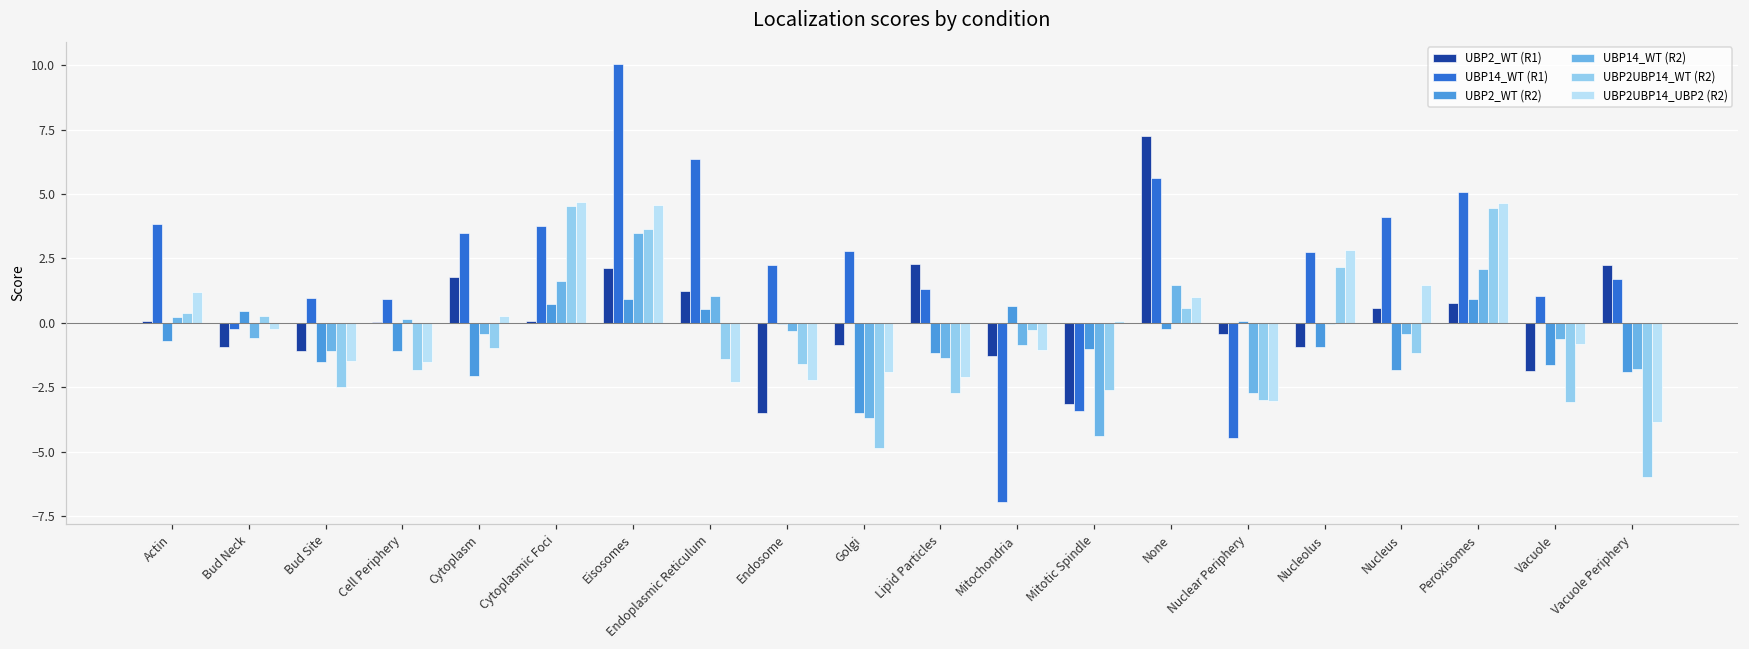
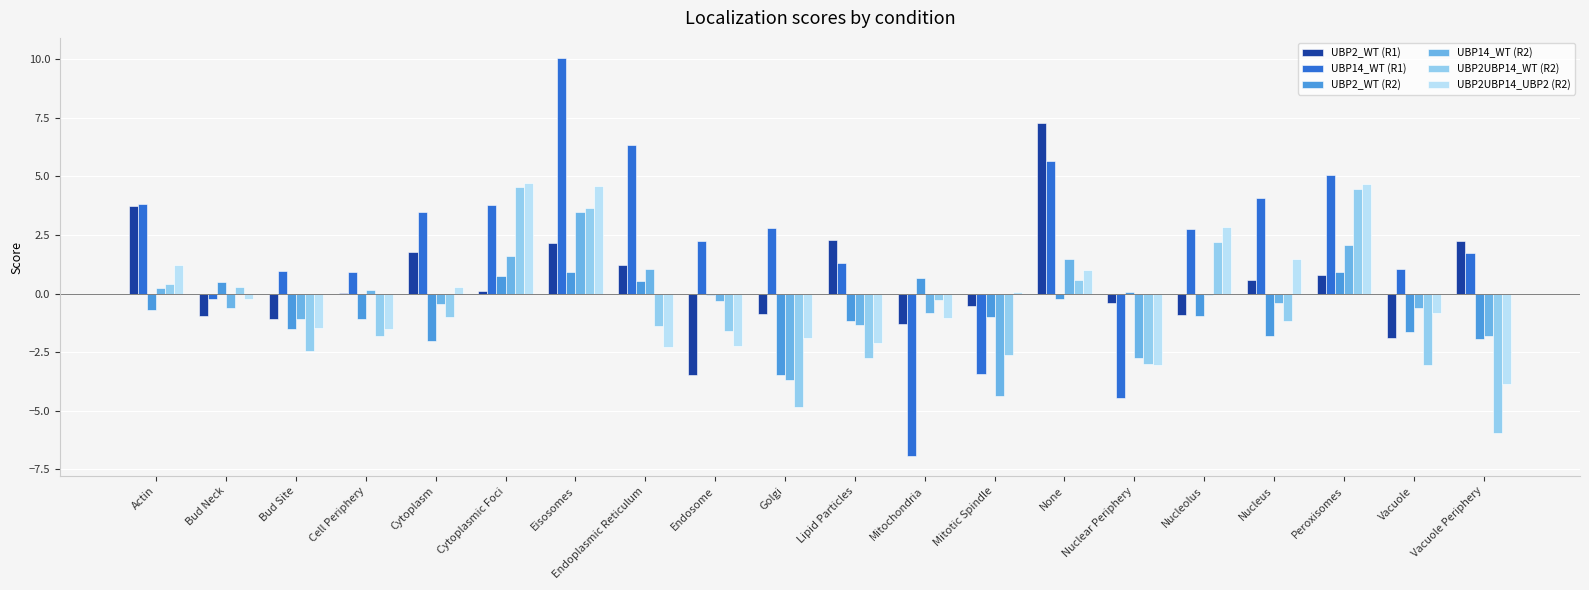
  {
    "UBP2_WT (R1)": {
-     "Actin": 0.1,
+     "Actin": 3.7,
      "Bud Neck": -0.9,
      "Bud Site": -1.1,
      "Cytoplasm": 1.8,
      "Eisosomes": 2.2,
      "Endoplasmic Reticulum": 1.2,
      "Endosome": -3.5,
      "Golgi": -0.9,
      "Lipid Particles": 2.3,
      "Mitochondria": -1.3,
-     "Mitotic Spindle": -3.1,
+     "Mitotic Spindle": -0.5,
      "None": 7.3,
      "Nuclear Periphery": -0.4,
      "Nucleolus": -0.9,
      "Nucleus": 0.6,
      "Peroxisomes": 0.8,
      "Vacuole": -1.9,
      "Vacuole Periphery": 2.3
    }
  }
